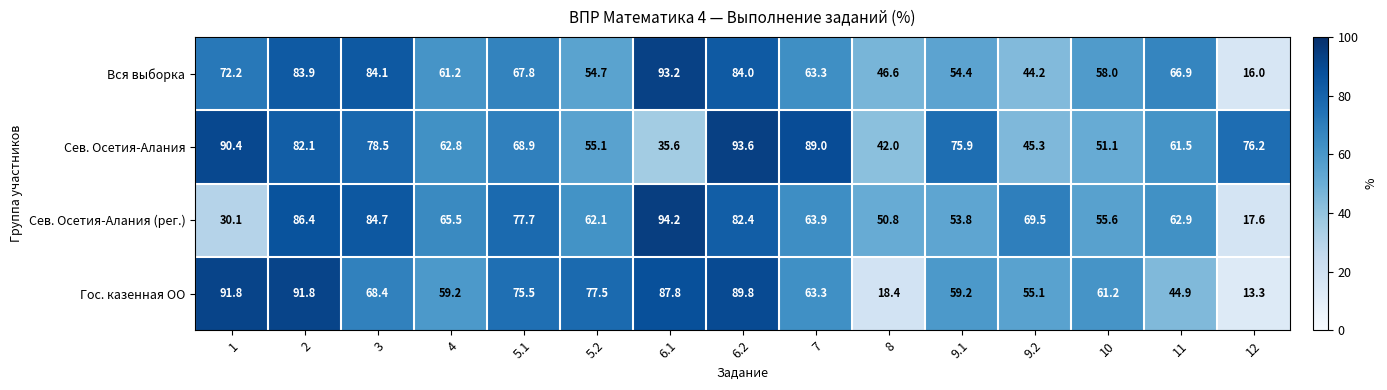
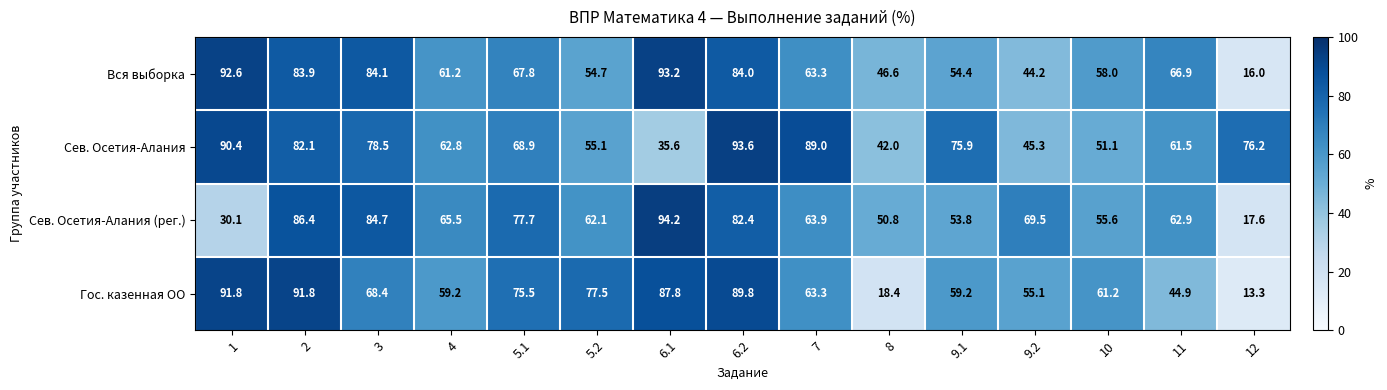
  {
    "Вся выборка": {
-     "1": 72.2,
+     "1": 92.6,
      "2": 83.9,
      "3": 84.1,
      "4": 61.2,
      "5.1": 67.8,
      "5.2": 54.7,
      "6.1": 93.2,
      "6.2": 84.0,
      "7": 63.3,
      "8": 46.6,
      "9.1": 54.4,
      "9.2": 44.2,
      "10": 58.0,
      "11": 66.9,
      "12": 16.0
    },
    "Сев. Осетия-Алания": {
      "1": 90.4,
      "2": 82.1,
      "3": 78.5,
      "4": 62.8,
      "5.1": 68.9,
      "5.2": 55.1,
      "6.1": 35.6,
      "6.2": 93.6,
      "7": 89.0,
      "8": 42.0,
      "9.1": 75.9,
      "9.2": 45.3,
      "10": 51.1,
      "11": 61.5,
      "12": 76.2
    },
    "Сев. Осетия-Алания (рег.)": {
      "1": 30.1,
      "2": 86.4,
      "3": 84.7,
      "4": 65.5,
      "5.1": 77.7,
      "5.2": 62.1,
      "6.1": 94.2,
      "6.2": 82.4,
      "7": 63.9,
      "8": 50.8,
      "9.1": 53.8,
      "9.2": 69.5,
      "10": 55.6,
      "11": 62.9,
      "12": 17.6
    },
    "Гос. казенная ОО": {
      "1": 91.8,
      "2": 91.8,
      "3": 68.4,
      "4": 59.2,
      "5.1": 75.5,
      "5.2": 77.5,
      "6.1": 87.8,
      "6.2": 89.8,
      "7": 63.3,
      "8": 18.4,
      "9.1": 59.2,
      "9.2": 55.1,
      "10": 61.2,
      "11": 44.9,
      "12": 13.3
    }
  }
